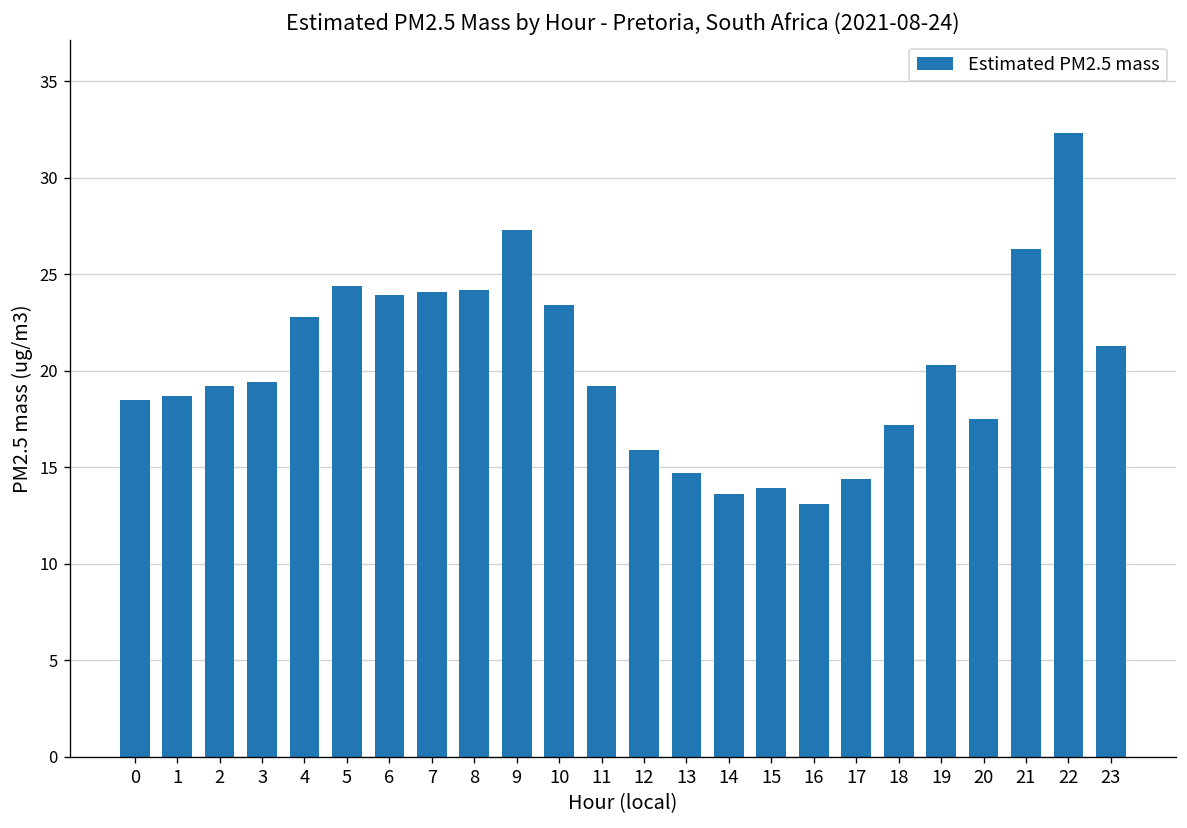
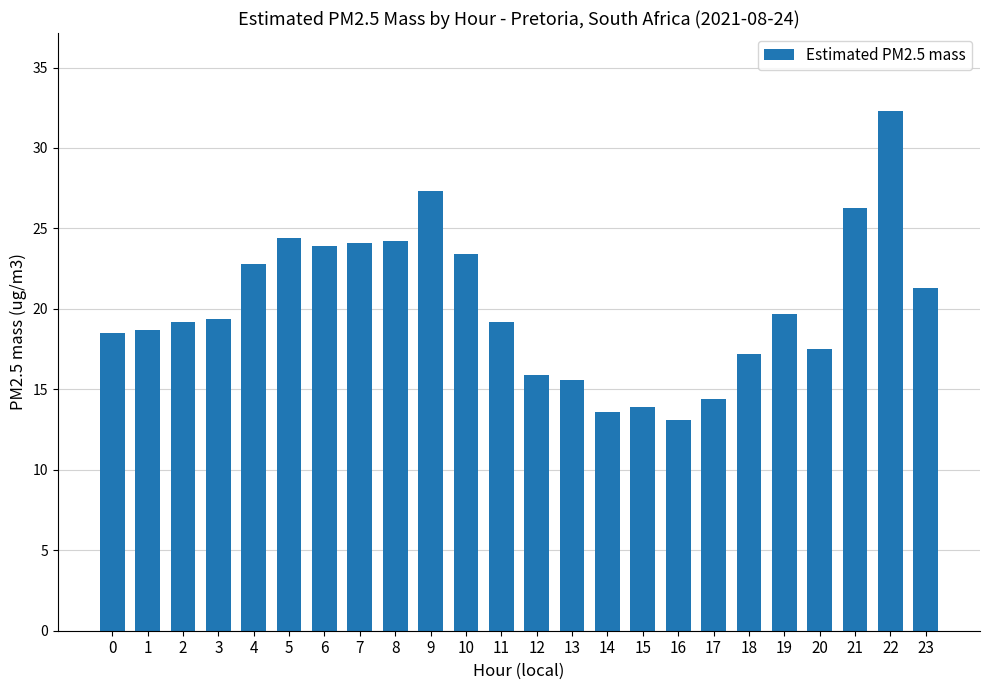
  {
    "0": 18.5,
    "1": 18.7,
    "2": 19.2,
    "3": 19.4,
    "4": 22.8,
    "5": 24.4,
    "6": 23.9,
    "7": 24.1,
    "8": 24.2,
    "9": 27.3,
    "10": 23.4,
    "11": 19.2,
    "12": 15.9,
-   "13": 14.7,
+   "13": 15.6,
    "14": 13.6,
    "15": 13.9,
    "16": 13.1,
    "17": 14.4,
    "18": 17.2,
-   "19": 20.3,
+   "19": 19.7,
    "20": 17.5,
    "21": 26.3,
    "22": 32.3,
    "23": 21.3
  }
